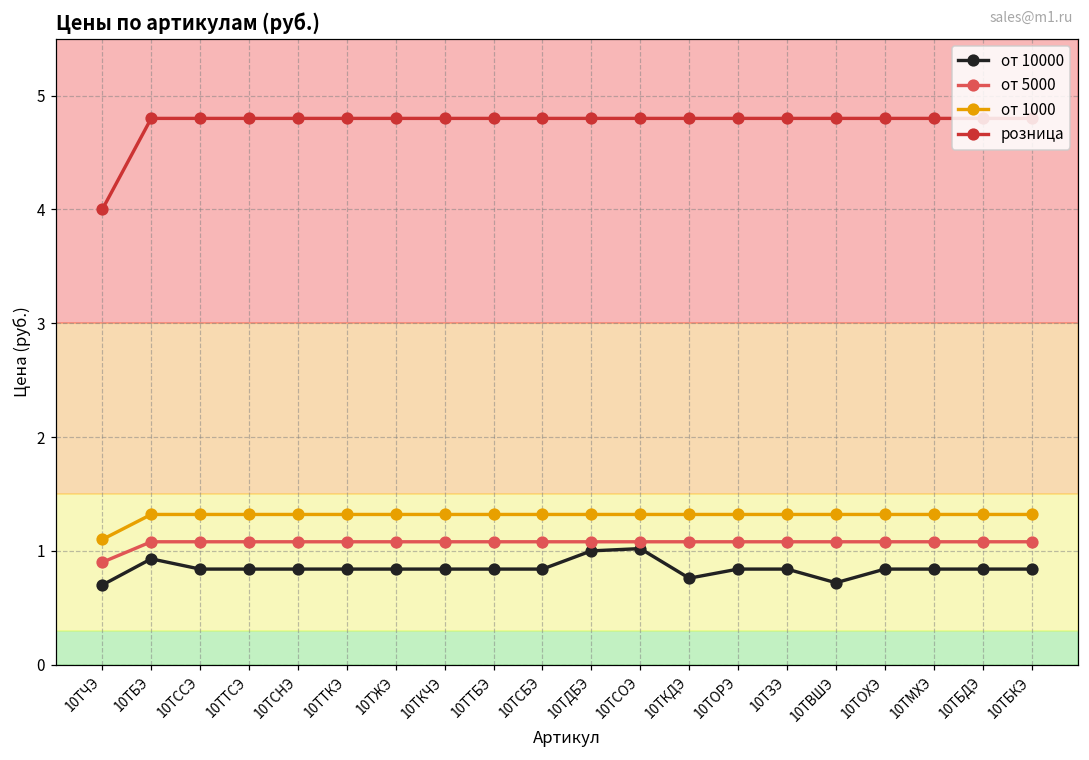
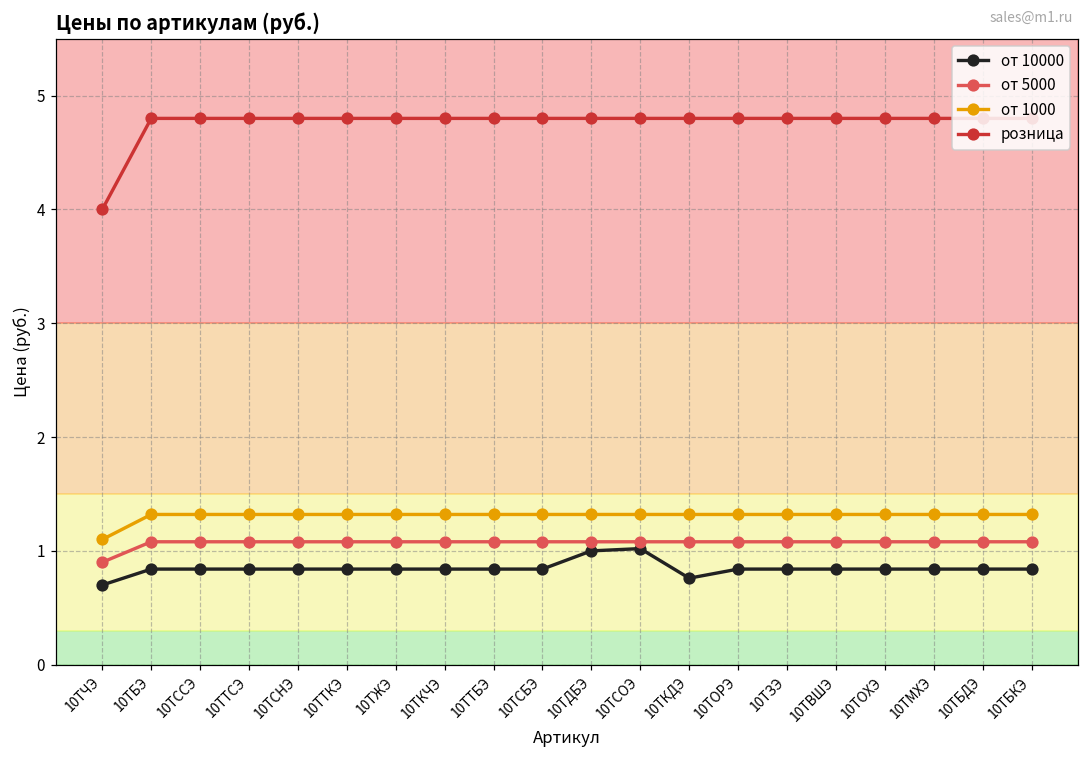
  {
    "от 10000": {
      "10ТЧЭ": 0.70,
-     "10ТБЭ": 0.93,
+     "10ТБЭ": 0.84,
      "10ТССЭ": 0.84,
      "10ТТСЭ": 0.84,
      "10ТСНЭ": 0.84,
      "10ТТКЭ": 0.84,
      "10ТЖЭ": 0.84,
      "10ТКЧЭ": 0.84,
      "10ТТБЭ": 0.84,
      "10ТСБЭ": 0.84,
      "10ТДБЭ": 1.00,
      "10ТСОЭ": 1.02,
      "10ТКДЭ": 0.76,
      "10ТОРЭ": 0.84,
      "10ТЗЭ": 0.84,
-     "10ТВШЭ": 0.72,
+     "10ТВШЭ": 0.84,
      "10ТОХЭ": 0.84,
      "10ТМХЭ": 0.84,
      "10ТБДЭ": 0.84,
      "10ТБКЭ": 0.84
    },
    "от 1000": {
      "10ТЧЭ": 1.10,
      "10ТБЭ": 1.32,
      "10ТССЭ": 1.32,
      "10ТТСЭ": 1.32,
      "10ТСНЭ": 1.32,
      "10ТТКЭ": 1.32,
      "10ТЖЭ": 1.32,
      "10ТКЧЭ": 1.32,
      "10ТТБЭ": 1.32,
      "10ТСБЭ": 1.32,
      "10ТДБЭ": 1.32,
      "10ТСОЭ": 1.32,
      "10ТКДЭ": 1.32,
      "10ТОРЭ": 1.32,
      "10ТЗЭ": 1.32,
      "10ТВШЭ": 1.32,
      "10ТОХЭ": 1.32,
      "10ТМХЭ": 1.32,
      "10ТБДЭ": 1.32,
      "10ТБКЭ": 1.32
    }
  }
